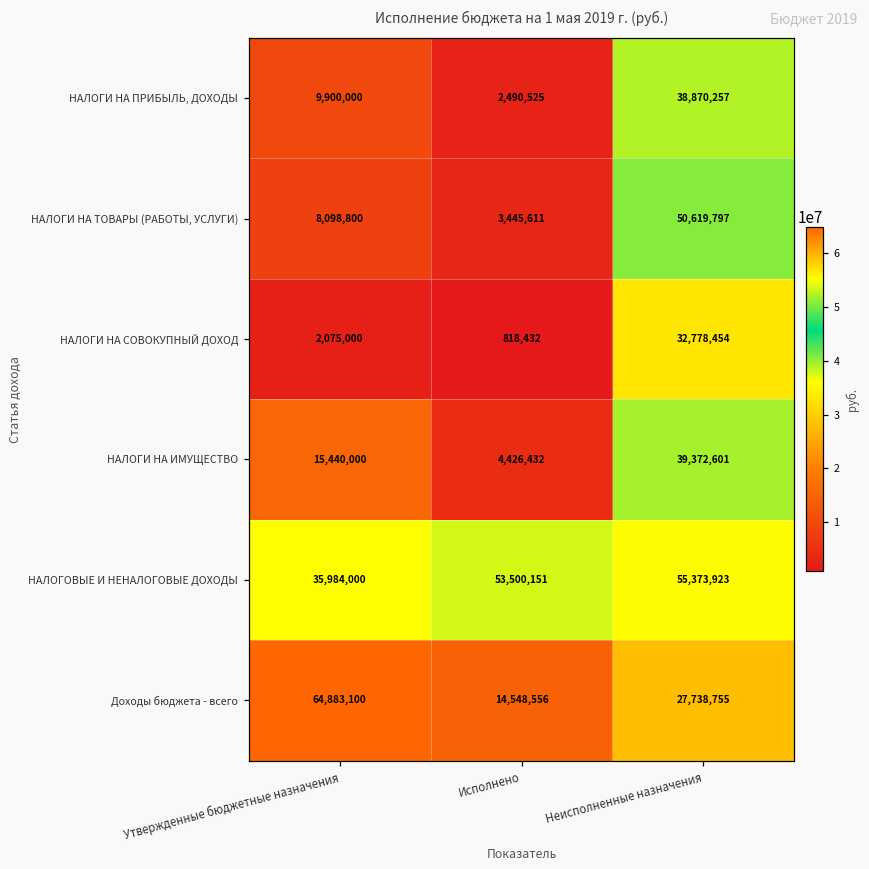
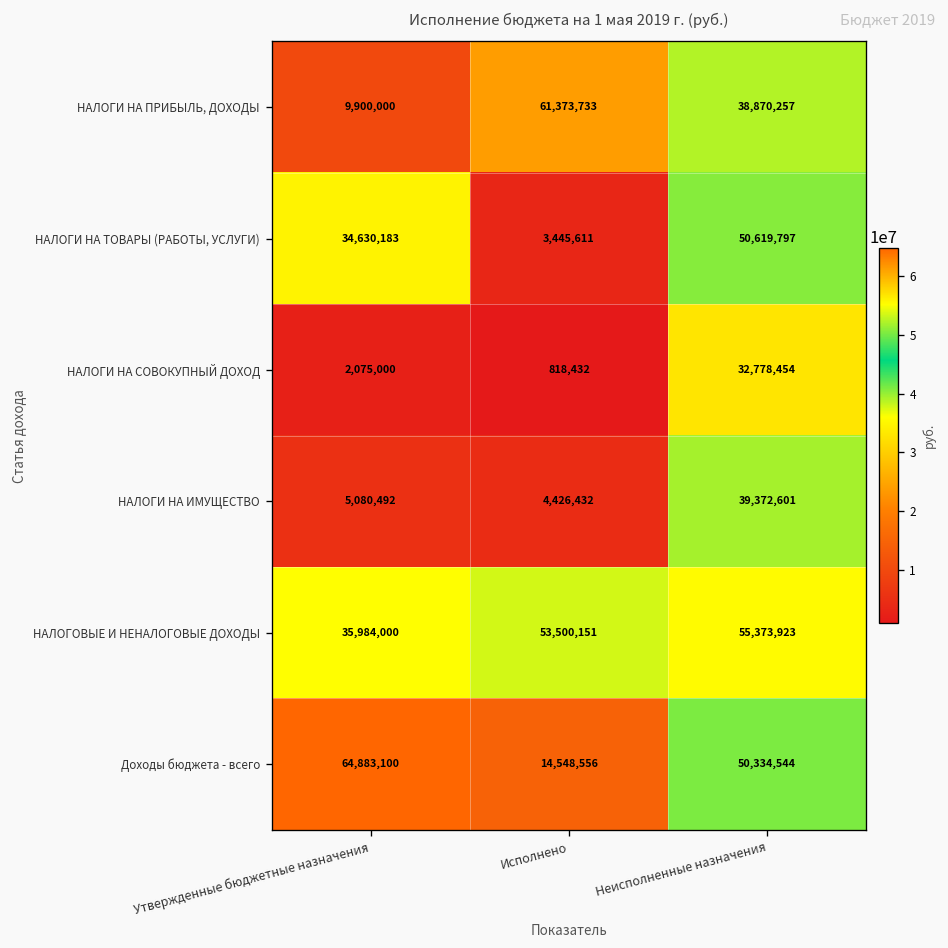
  {
    "НАЛОГИ НА ПРИБЫЛЬ, ДОХОДЫ": {
      "Утвержденные бюджетные назначения": "9,900,000",
-     "Исполнено": "2,490,525",
+     "Исполнено": "61,373,733",
      "Неисполненные назначения": "38,870,257"
    },
    "НАЛОГИ НА ТОВАРЫ (РАБОТЫ, УСЛУГИ)": {
-     "Утвержденные бюджетные назначения": "8,098,800",
+     "Утвержденные бюджетные назначения": "34,630,183",
      "Исполнено": "3,445,611",
      "Неисполненные назначения": "50,619,797"
    },
    "НАЛОГИ НА СОВОКУПНЫЙ ДОХОД": {
      "Утвержденные бюджетные назначения": "2,075,000",
      "Исполнено": "818,432",
      "Неисполненные назначения": "32,778,454"
    },
    "НАЛОГИ НА ИМУЩЕСТВО": {
-     "Утвержденные бюджетные назначения": "15,440,000",
+     "Утвержденные бюджетные назначения": "5,080,492",
      "Исполнено": "4,426,432",
      "Неисполненные назначения": "39,372,601"
    },
    "НАЛОГОВЫЕ И НЕНАЛОГОВЫЕ ДОХОДЫ": {
      "Утвержденные бюджетные назначения": "35,984,000",
      "Исполнено": "53,500,151",
      "Неисполненные назначения": "55,373,923"
    },
    "Доходы бюджета - всего": {
      "Утвержденные бюджетные назначения": "64,883,100",
      "Исполнено": "14,548,556",
-     "Неисполненные назначения": "27,738,755"
+     "Неисполненные назначения": "50,334,544"
    }
  }
